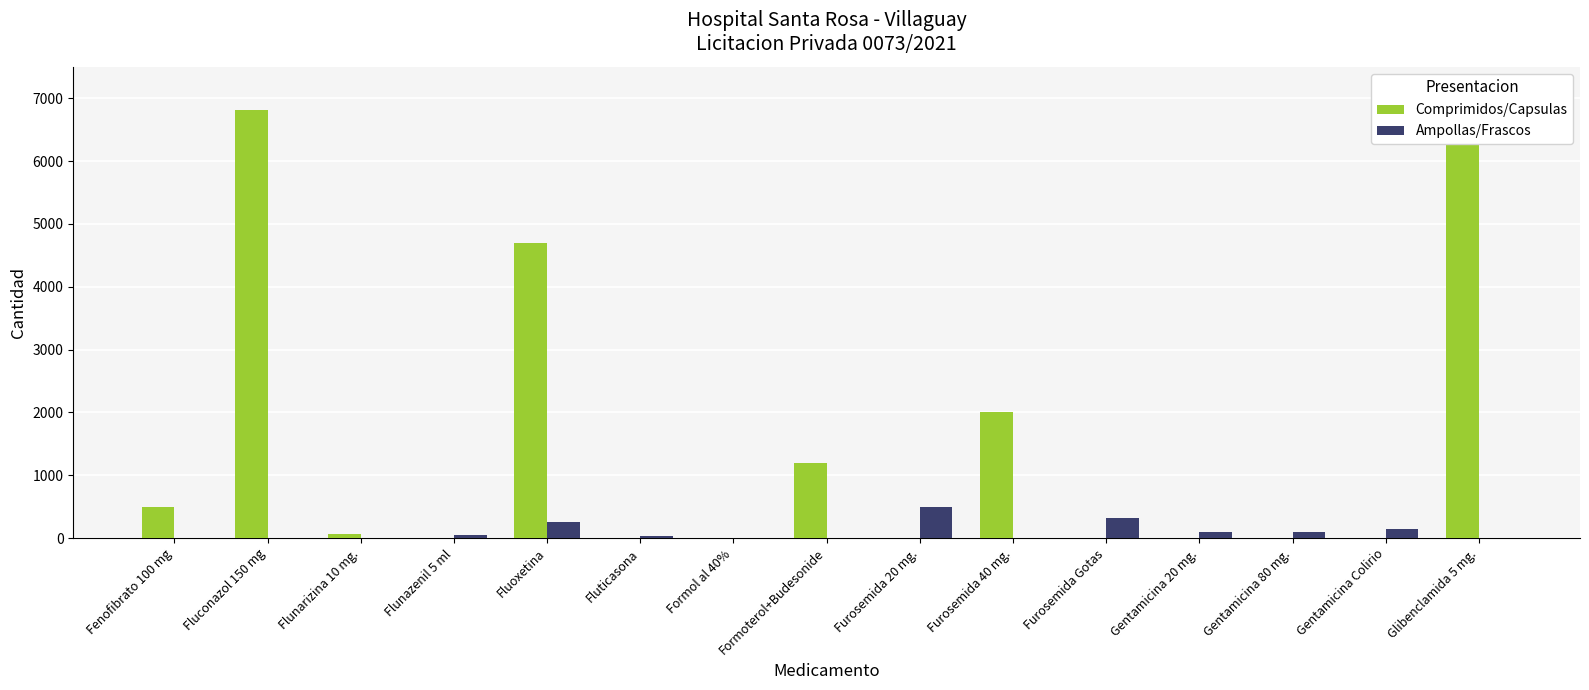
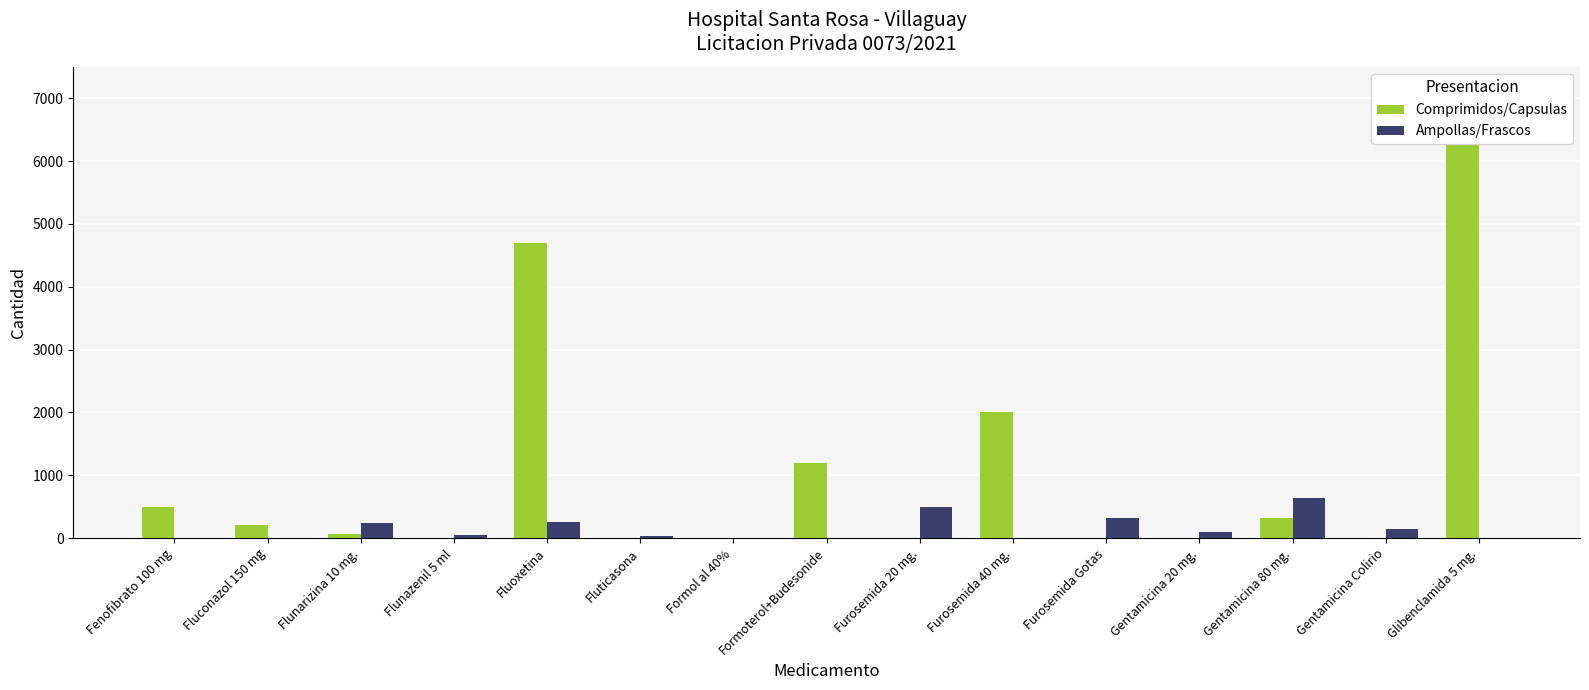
  {
    "Comprimidos/Capsulas": {
      "Fenofibrato 100 mg": 500,
-     "Fluconazol 150 mg": 6800,
+     "Fluconazol 150 mg": 200,
      "Flunarizina 10 mg.": 100,
      "Flunazenil 5 ml": 0,
      "Fluoxetina": 4700,
      "Fluticasona": 0,
      "Formol al 40%": 0,
      "Formoterol+Budesonide": 1200,
      "Furosemida 20 mg.": 0,
      "Furosemida 40 mg.": 2000,
      "Furosemida Gotas": 0,
      "Gentamicina 20 mg.": 0,
-     "Gentamicina 80 mg.": 0,
+     "Gentamicina 80 mg.": 300,
      "Gentamicina Colirio": 0
    },
    "Ampollas/Frascos": {
      "Fenofibrato 100 mg": 0,
      "Fluconazol 150 mg": 0,
-     "Flunarizina 10 mg.": 0,
+     "Flunarizina 10 mg.": 200,
      "Flunazenil 5 ml": 100,
      "Fluoxetina": 200,
      "Formoterol+Budesonide": 0,
      "Furosemida 20 mg.": 500,
      "Furosemida 40 mg.": 0,
      "Furosemida Gotas": 300,
      "Gentamicina 20 mg.": 100,
-     "Gentamicina 80 mg.": 100,
+     "Gentamicina 80 mg.": 600,
      "Gentamicina Colirio": 100,
      "Glibenclamida 5 mg.": 0
    }
  }
